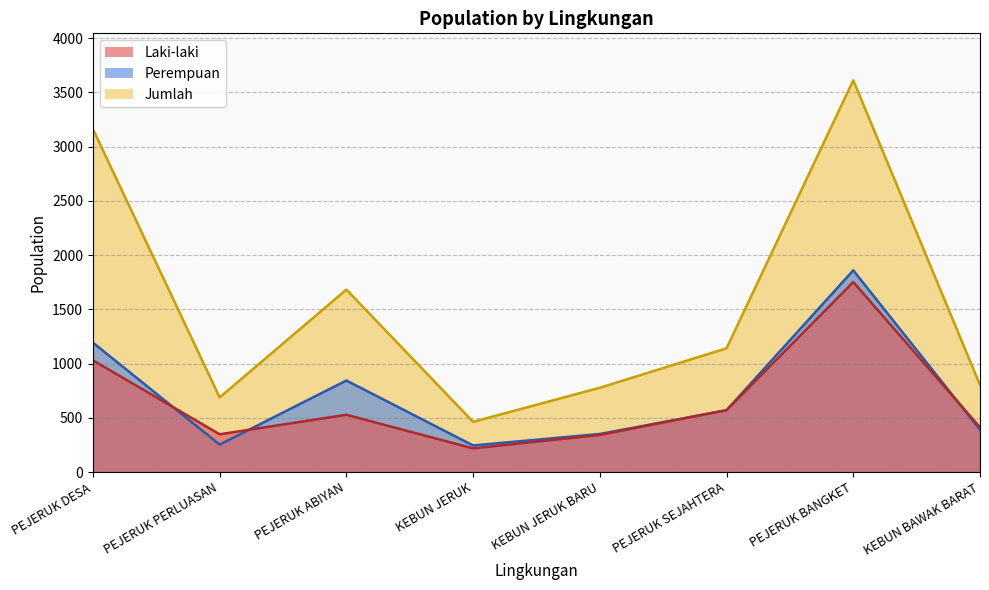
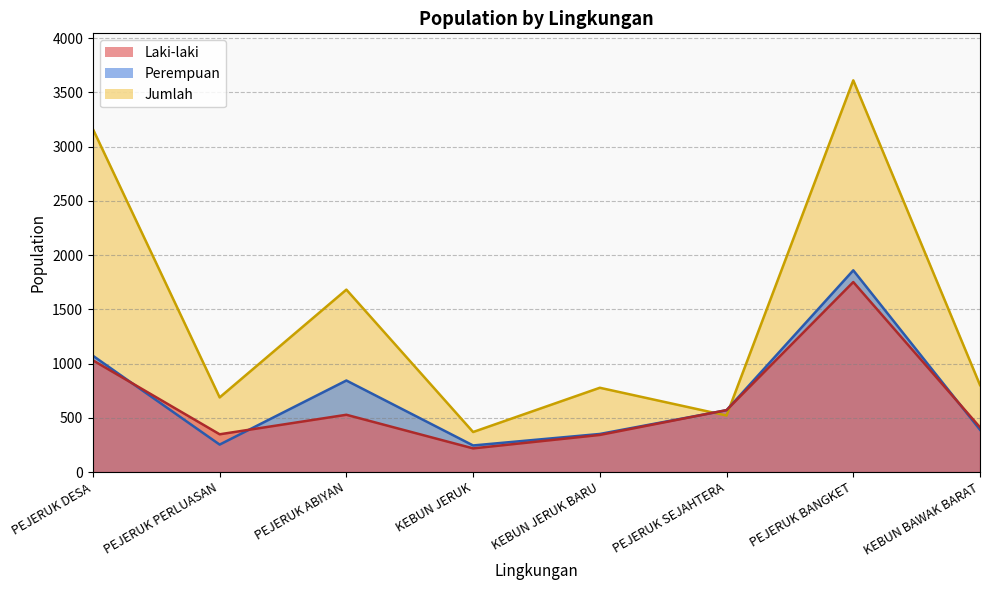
  {
    "Jumlah": {
      "PEJERUK DESA": 3160,
      "PEJERUK PERLUASAN": 690,
      "PEJERUK ABIYAN": 1680,
-     "KEBUN JERUK": 460,
+     "KEBUN JERUK": 370,
      "KEBUN JERUK BARU": 780,
-     "PEJERUK SEJAHTERA": 1140,
+     "PEJERUK SEJAHTERA": 520,
      "PEJERUK BANGKET": 3610,
      "KEBUN BAWAK BARAT": 800
    },
    "Perempuan": {
-     "PEJERUK DESA": 1190,
+     "PEJERUK DESA": 1070,
      "PEJERUK PERLUASAN": 250,
      "PEJERUK ABIYAN": 840,
      "KEBUN JERUK": 250,
      "PEJERUK BANGKET": 1860
    },
    "Laki-laki": {
      "PEJERUK DESA": 1030,
      "PEJERUK PERLUASAN": 350,
      "PEJERUK ABIYAN": 530,
      "KEBUN JERUK": 220,
      "PEJERUK BANGKET": 1750
    }
  }
